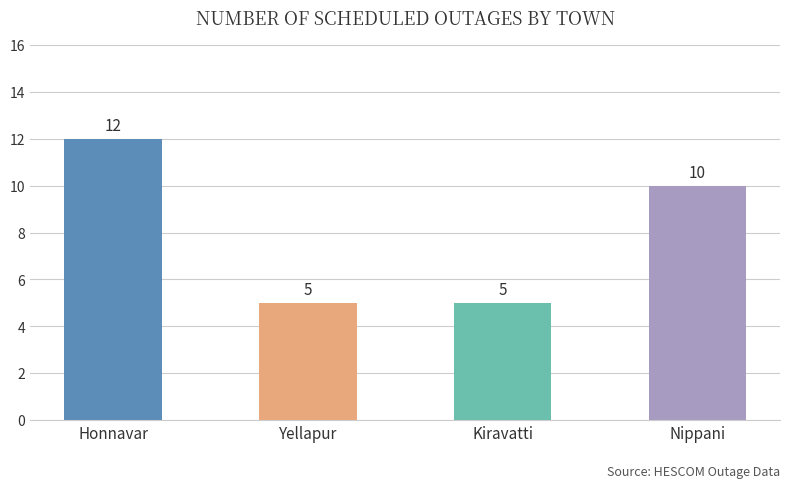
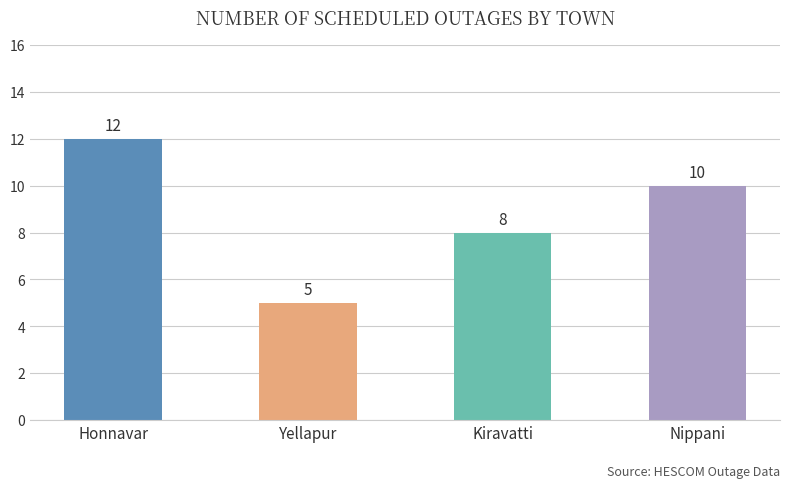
  {
    "Honnavar": 12,
    "Yellapur": 5,
-   "Kiravatti": 5,
+   "Kiravatti": 8,
    "Nippani": 10
  }
